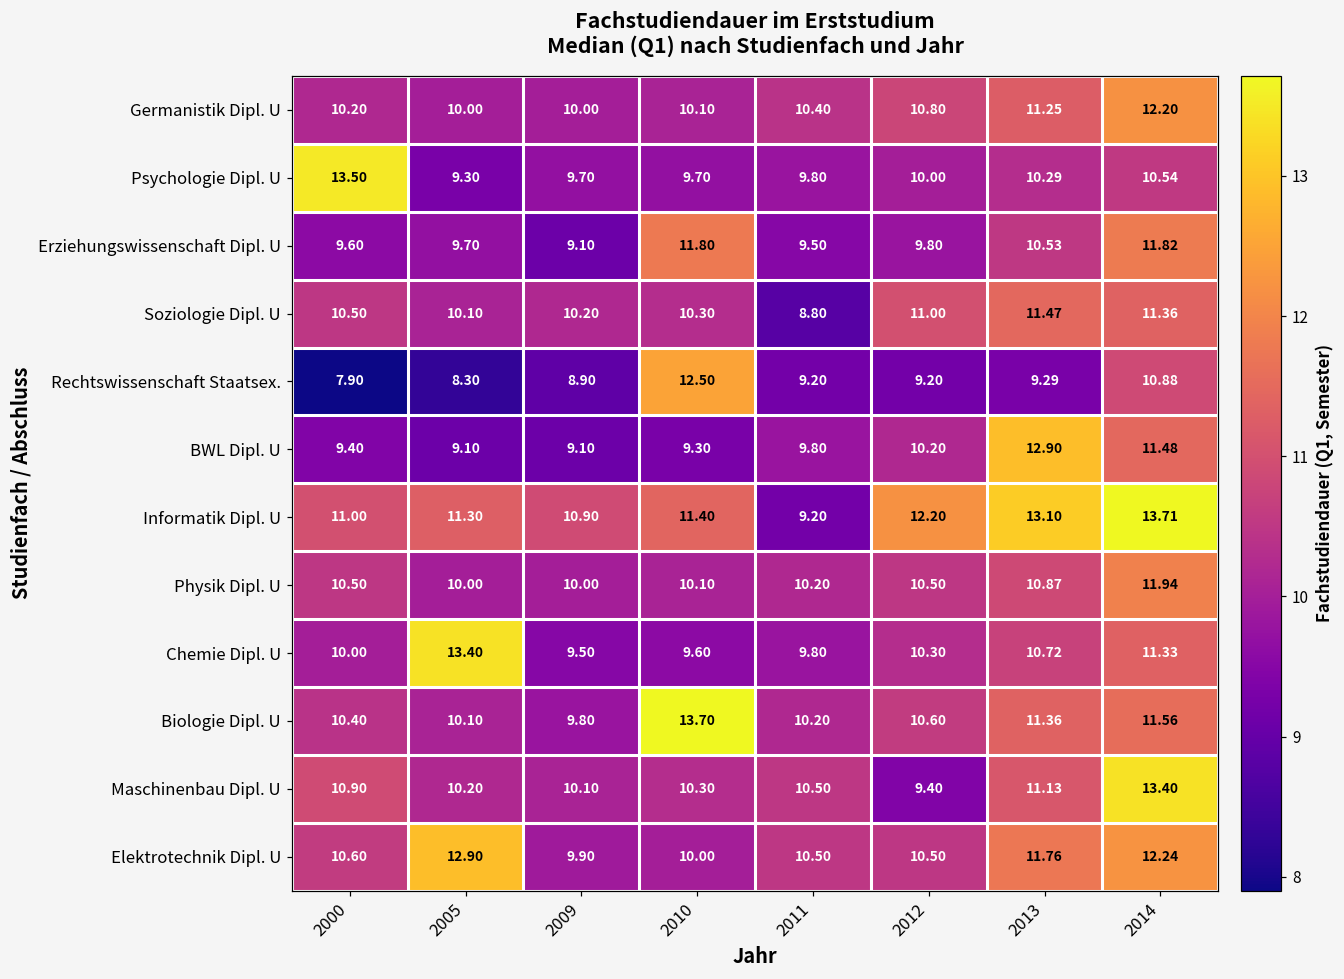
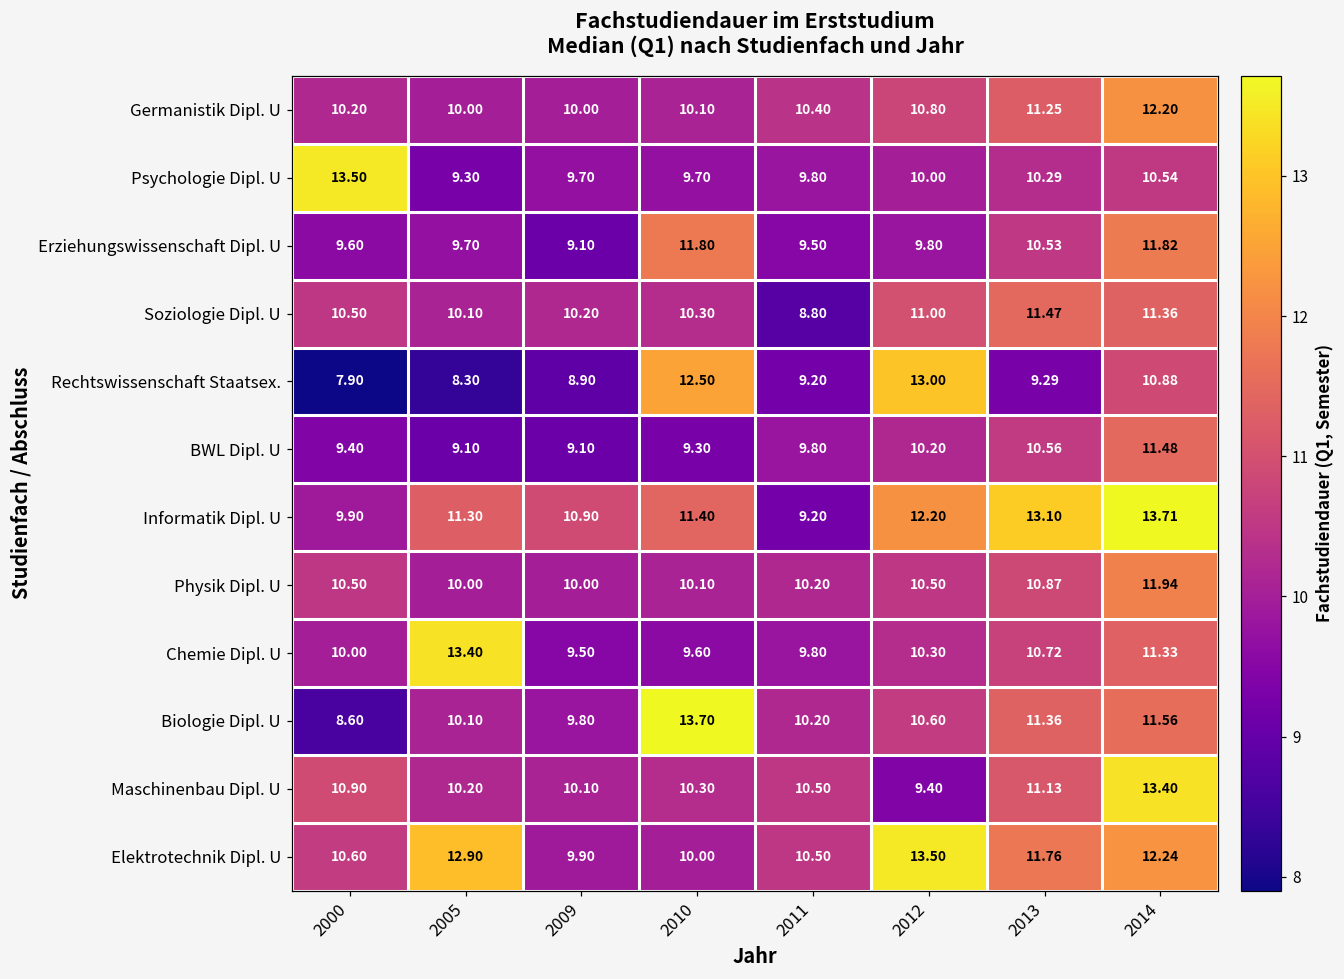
  {
    "Germanistik Dipl. U": {
      "2000": 10.20,
      "2005": 10.00,
      "2009": 10.00,
      "2010": 10.10,
      "2011": 10.40,
      "2012": 10.80,
      "2013": 11.25,
      "2014": 12.20
    },
    "Psychologie Dipl. U": {
      "2000": 13.50,
      "2005": 9.30,
      "2009": 9.70,
      "2010": 9.70,
      "2011": 9.80,
      "2012": 10.00,
      "2013": 10.29,
      "2014": 10.54
    },
    "Erziehungswissenschaft Dipl. U": {
      "2000": 9.60,
      "2005": 9.70,
      "2009": 9.10,
      "2010": 11.80,
      "2011": 9.50,
      "2012": 9.80,
      "2013": 10.53,
      "2014": 11.82
    },
    "Soziologie Dipl. U": {
      "2000": 10.50,
      "2005": 10.10,
      "2009": 10.20,
      "2010": 10.30,
      "2011": 8.80,
      "2012": 11.00,
      "2013": 11.47,
      "2014": 11.36
    },
    "Rechtswissenschaft Staatsex.": {
      "2000": 7.90,
      "2005": 8.30,
      "2009": 8.90,
      "2010": 12.50,
      "2011": 9.20,
-     "2012": 9.20,
+     "2012": 13.00,
      "2013": 9.29,
      "2014": 10.88
    },
    "BWL Dipl. U": {
      "2000": 9.40,
      "2005": 9.10,
      "2009": 9.10,
      "2010": 9.30,
      "2011": 9.80,
      "2012": 10.20,
-     "2013": 12.90,
+     "2013": 10.56,
      "2014": 11.48
    },
    "Informatik Dipl. U": {
-     "2000": 11.00,
+     "2000": 9.90,
      "2005": 11.30,
      "2009": 10.90,
      "2010": 11.40,
      "2011": 9.20,
      "2012": 12.20,
      "2013": 13.10,
      "2014": 13.71
    },
    "Physik Dipl. U": {
      "2000": 10.50,
      "2005": 10.00,
      "2009": 10.00,
      "2010": 10.10,
      "2011": 10.20,
      "2012": 10.50,
      "2013": 10.87,
      "2014": 11.94
    },
    "Chemie Dipl. U": {
      "2000": 10.00,
      "2005": 13.40,
      "2009": 9.50,
      "2010": 9.60,
      "2011": 9.80,
      "2012": 10.30,
      "2013": 10.72,
      "2014": 11.33
    },
    "Biologie Dipl. U": {
-     "2000": 10.40,
+     "2000": 8.60,
      "2005": 10.10,
      "2009": 9.80,
      "2010": 13.70,
      "2011": 10.20,
      "2012": 10.60,
      "2013": 11.36,
      "2014": 11.56
    },
    "Maschinenbau Dipl. U": {
      "2000": 10.90,
      "2005": 10.20,
      "2009": 10.10,
      "2010": 10.30,
      "2011": 10.50,
      "2012": 9.40,
      "2013": 11.13,
      "2014": 13.40
    },
    "Elektrotechnik Dipl. U": {
      "2000": 10.60,
      "2005": 12.90,
      "2009": 9.90,
      "2010": 10.00,
      "2011": 10.50,
-     "2012": 10.50,
+     "2012": 13.50,
      "2013": 11.76,
      "2014": 12.24
    }
  }
